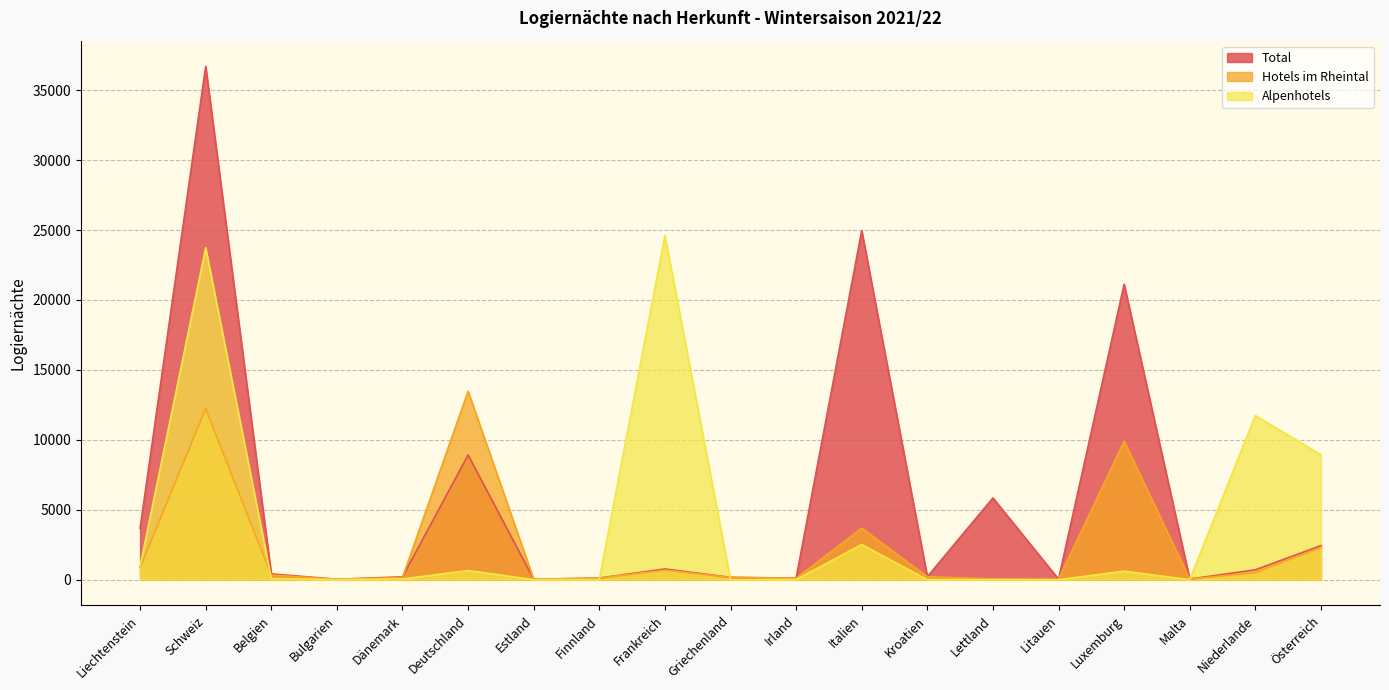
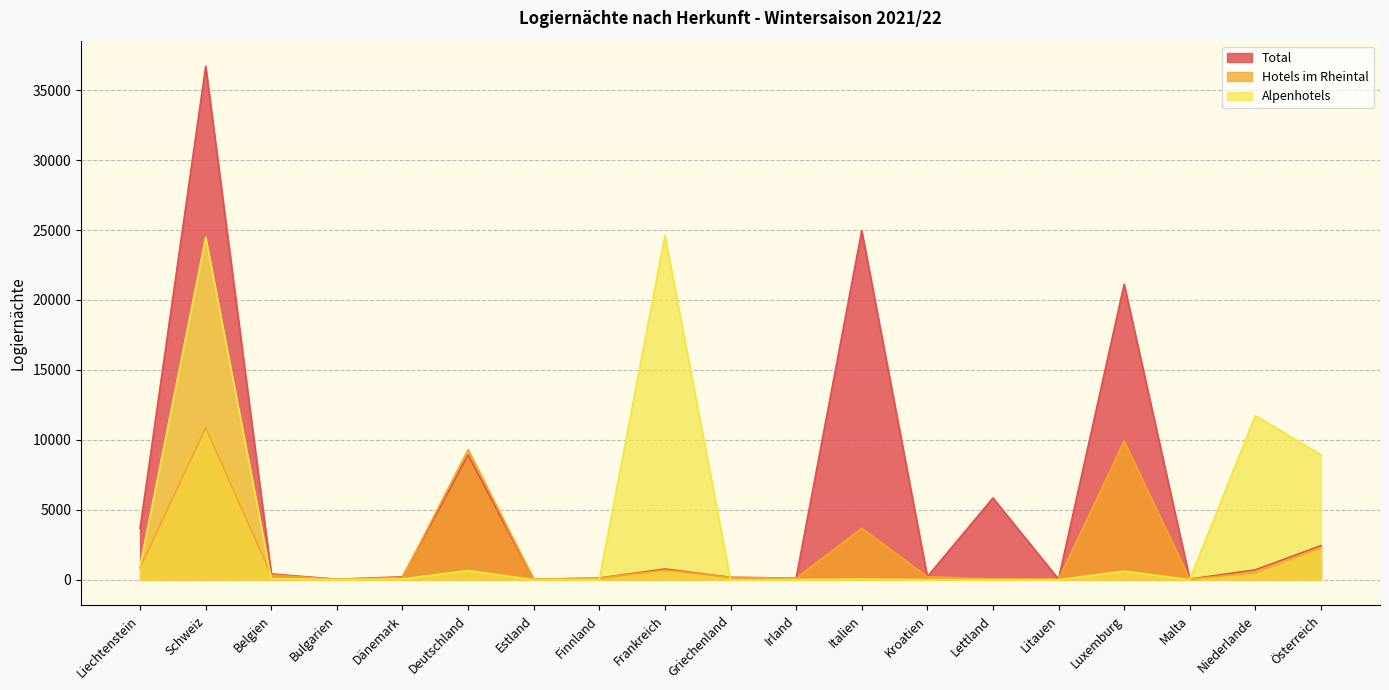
  {
    "Total": {
      "Liechtenstein": 3700,
      "Schweiz": 36700,
      "Deutschland": 8900,
      "Italien": 25000,
      "Lettland": 5800,
      "Luxemburg": 21100,
      "Niederlande": 700
    },
    "Hotels im Rheintal": {
-     "Schweiz": 12200,
-     "Deutschland": 13500,
+     "Schweiz": 10800,
+     "Deutschland": 9300,
      "Italien": 3700,
      "Luxemburg": 9900,
      "Niederlande": 500
    },
    "Alpenhotels": {
-     "Schweiz": 23700,
+     "Schweiz": 24500,
      "Belgien": 100,
      "Deutschland": 700,
      "Frankreich": 24600,
-     "Italien": 2500,
+     "Italien": 0,
      "Kroatien": 0,
      "Luxemburg": 600,
      "Niederlande": 11700,
      "Österreich": 8900
    }
  }
